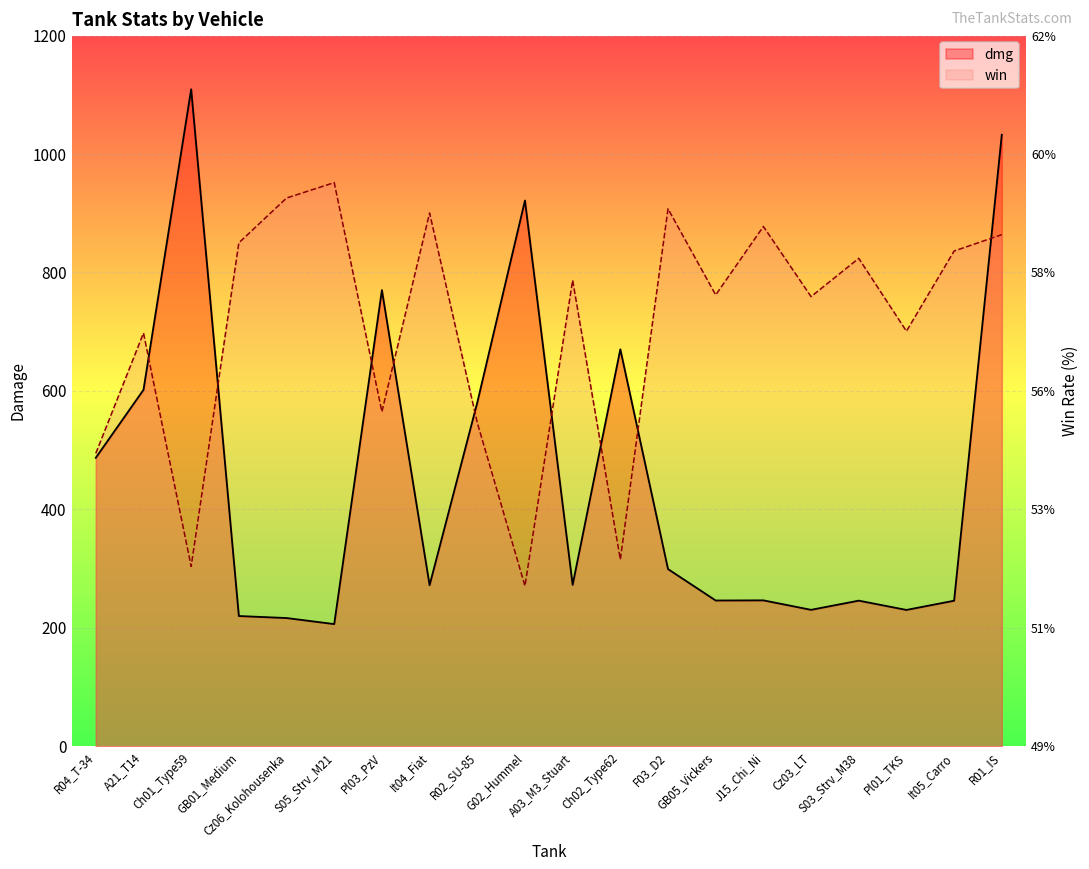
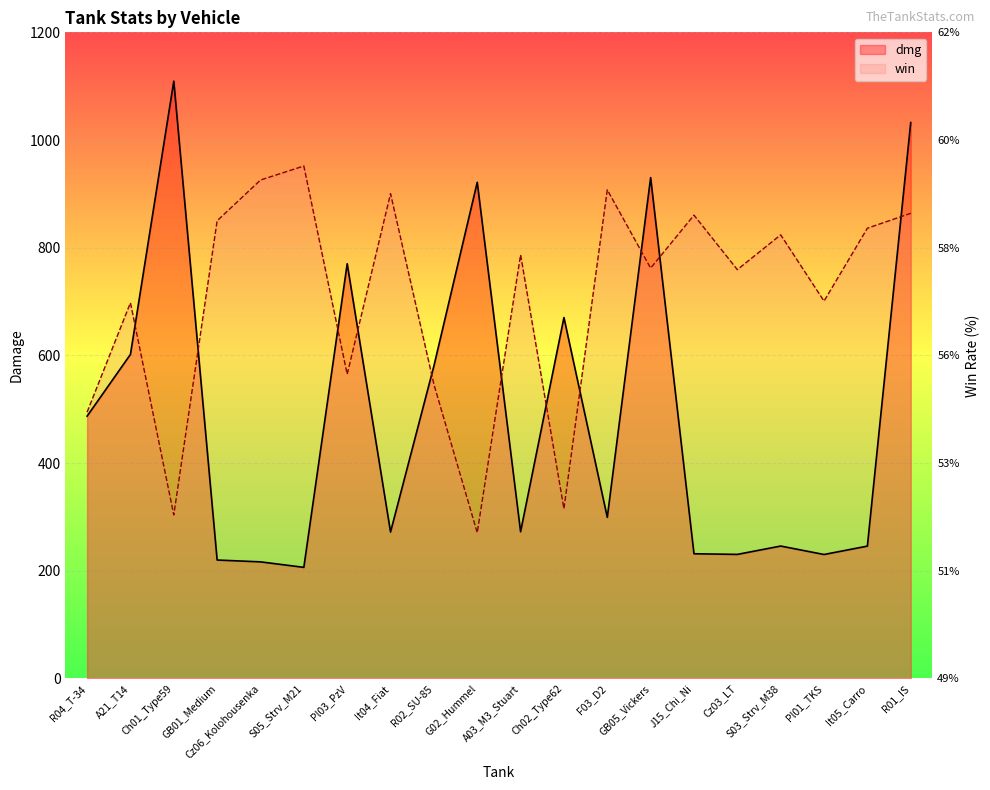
  {
    "dmg": {
      "R04_T-34": 490,
      "A21_T14": 600,
      "Ch01_Type59": 1110,
      "GB01_Medium": 220,
      "Cz06_Kolohousenka": 220,
      "S05_Strv_M21": 210,
      "Pl03_PzV": 770,
      "It04_Fiat": 270,
      "R02_SU-85": 580,
      "G02_Hummel": 920,
      "A03_M3_Stuart": 270,
      "Ch02_Type62": 670,
      "F03_D2": 300,
-     "GB05_Vickers": 250,
-     "J15_Chi_Ni": 250,
+     "GB05_Vickers": 930,
+     "J15_Chi_Ni": 230,
      "Cz03_LT": 230,
      "S03_Strv_M38": 250,
      "Pl01_TKS": 230,
      "It05_Carro": 250,
      "R01_IS": 1030
    },
    "win": {
      "R04_T-34": 490,
      "A21_T14": 700,
      "Ch01_Type59": 300,
      "GB01_Medium": 850,
      "Cz06_Kolohousenka": 930,
      "S05_Strv_M21": 950,
      "Pl03_PzV": 560,
      "It04_Fiat": 900,
      "R02_SU-85": 550,
      "G02_Hummel": 270,
      "A03_M3_Stuart": 790,
      "Ch02_Type62": 320,
      "F03_D2": 910,
      "GB05_Vickers": 760,
-     "J15_Chi_Ni": 880,
+     "J15_Chi_Ni": 860,
      "Cz03_LT": 760,
      "S03_Strv_M38": 820,
      "Pl01_TKS": 700,
      "It05_Carro": 840,
      "R01_IS": 860
    }
  }
